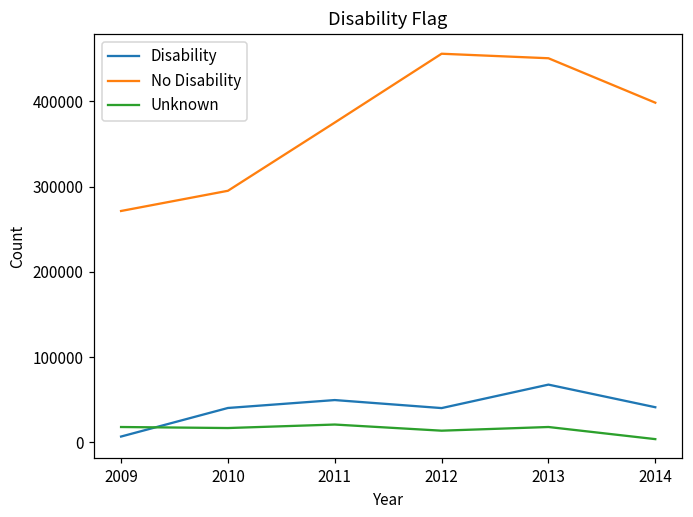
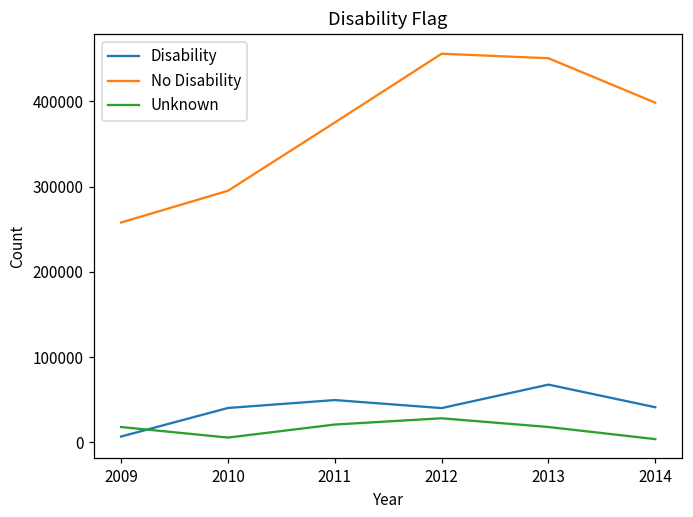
  {
    "Disability": {
      "2009": 10000,
      "2010": 40000,
      "2011": 50000,
      "2012": 40000,
      "2013": 70000,
      "2014": 40000
    },
    "No Disability": {
-     "2009": 270000,
+     "2009": 260000,
      "2010": 300000,
      "2011": 380000,
      "2012": 460000,
      "2013": 450000,
      "2014": 400000
    },
    "Unknown": {
      "2009": 20000,
-     "2010": 20000,
+     "2010": 10000,
      "2011": 20000,
-     "2012": 10000,
+     "2012": 30000,
      "2013": 20000,
      "2014": 0
    }
  }
